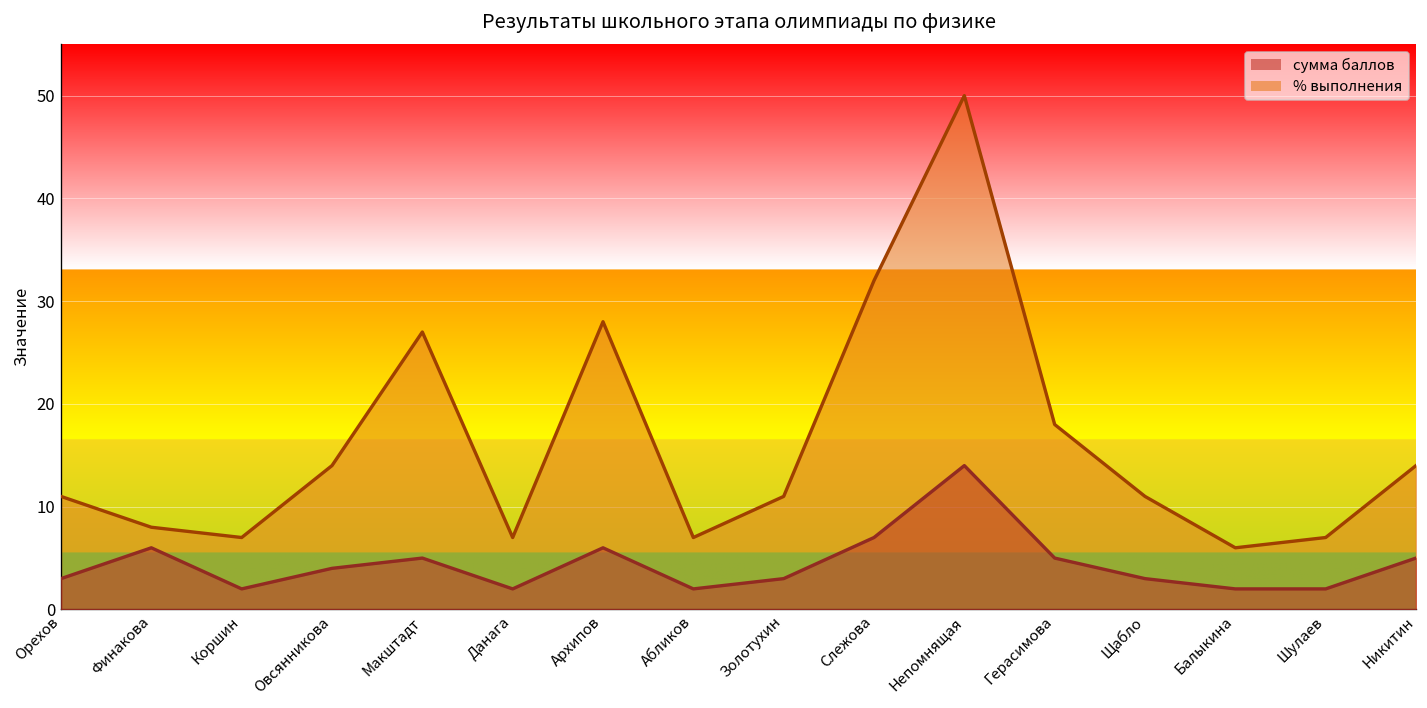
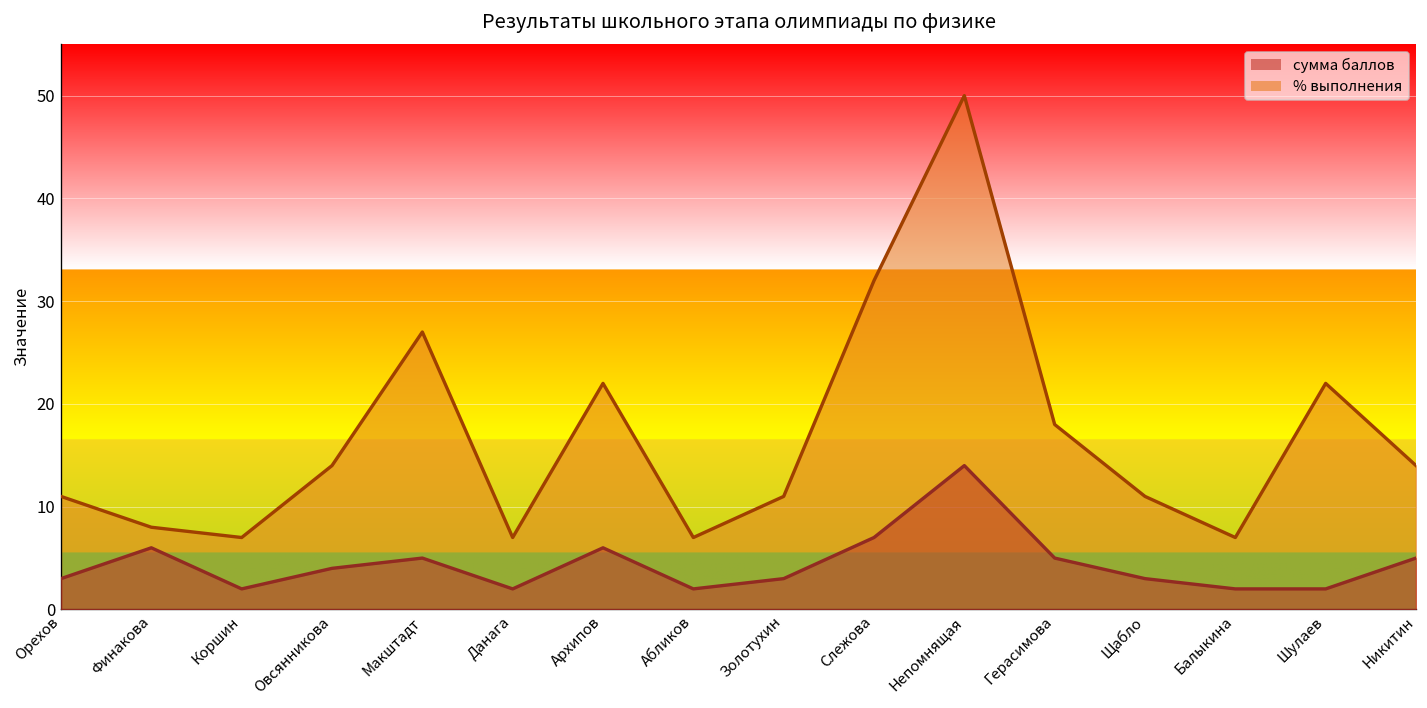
  {
    "сумма баллов": {
      "Орехов": 3,
      "Финакова": 6,
      "Коршин": 2,
      "Овсянникова": 4,
      "Макштадт": 5,
      "Данага": 2,
      "Архипов": 6,
      "Абликов": 2,
      "Золотухин": 3,
      "Слежова": 7,
      "Непомнящая": 14,
      "Герасимова": 5,
      "Щабло": 3,
      "Балыкина": 2,
      "Шулаев": 2,
      "Никитин": 5
    },
    "% выполнения": {
      "Орехов": 11,
      "Финакова": 8,
      "Коршин": 7,
      "Овсянникова": 14,
      "Макштадт": 27,
      "Данага": 7,
-     "Архипов": 28,
+     "Архипов": 22,
      "Абликов": 7,
      "Золотухин": 11,
      "Слежова": 32,
      "Непомнящая": 50,
      "Герасимова": 18,
      "Щабло": 11,
-     "Балыкина": 6,
-     "Шулаев": 7,
+     "Балыкина": 7,
+     "Шулаев": 22,
      "Никитин": 14
    }
  }
